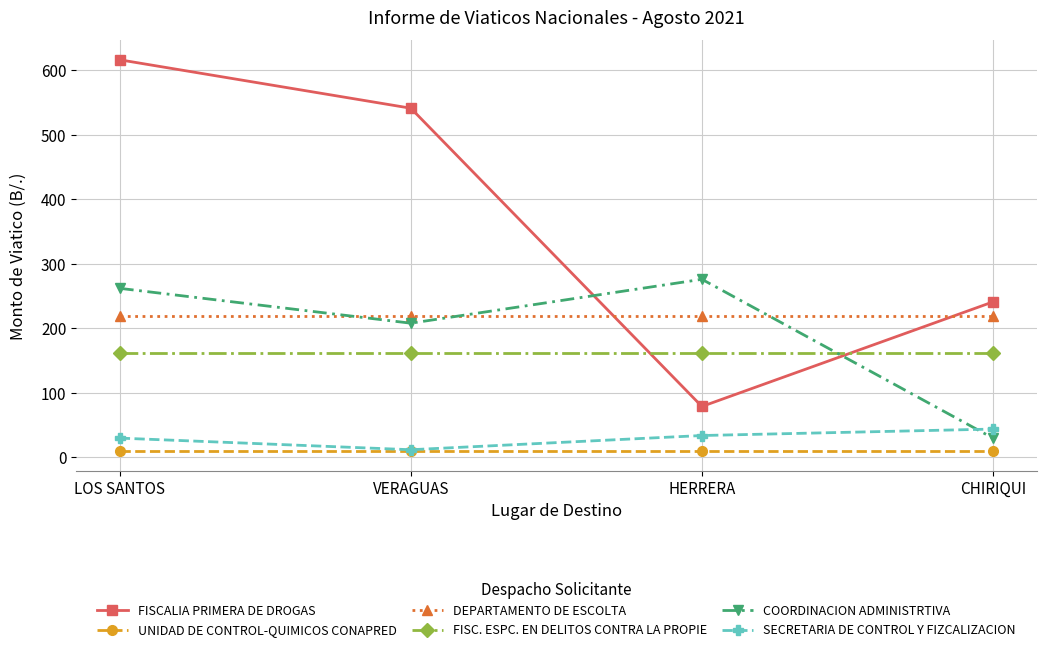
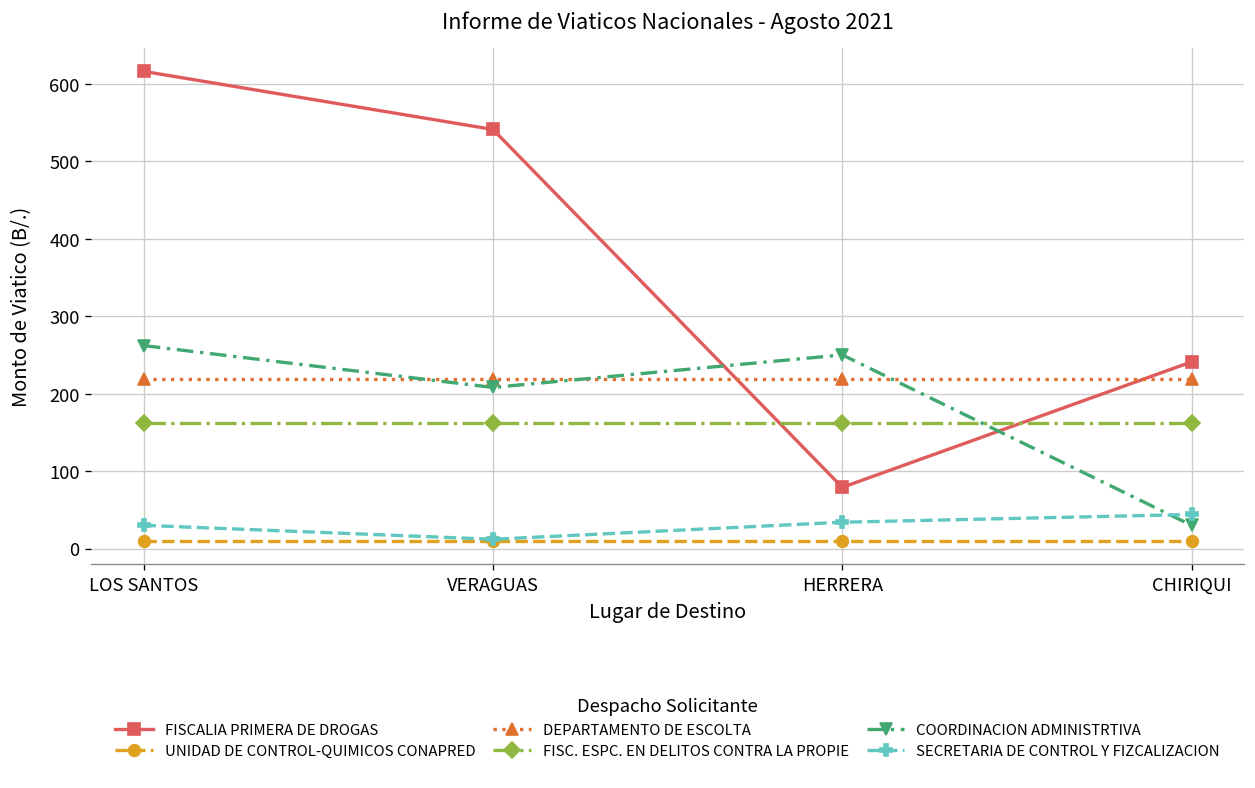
  {
    "FISC. ESPC. EN DELITOS CONTRA LA PROPIE": {
      "LOS SANTOS": 160,
      "VERAGUAS": 160,
      "HERRERA": 160,
      "CHIRIQUI": 160
    },
    "COORDINACION ADMINISTRTIVA": {
      "LOS SANTOS": 260,
      "VERAGUAS": 210,
-     "HERRERA": 280,
+     "HERRERA": 250,
      "CHIRIQUI": 30
    },
    "SECRETARIA DE CONTROL Y FIZCALIZACION": {
      "LOS SANTOS": 30,
      "HERRERA": 30,
      "CHIRIQUI": 40
    }
  }
